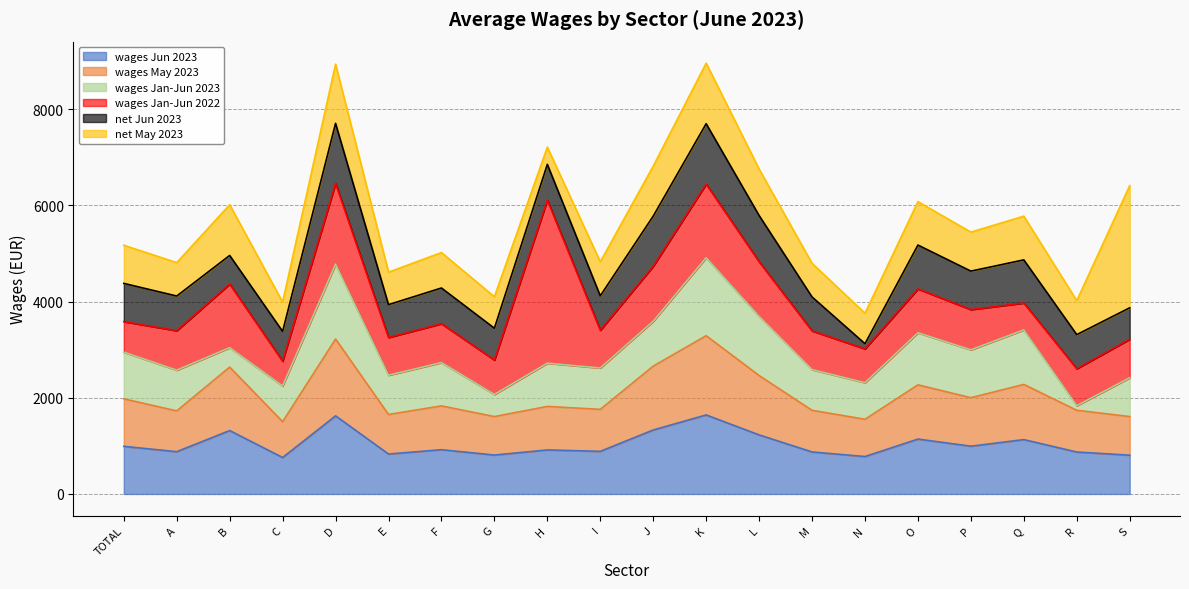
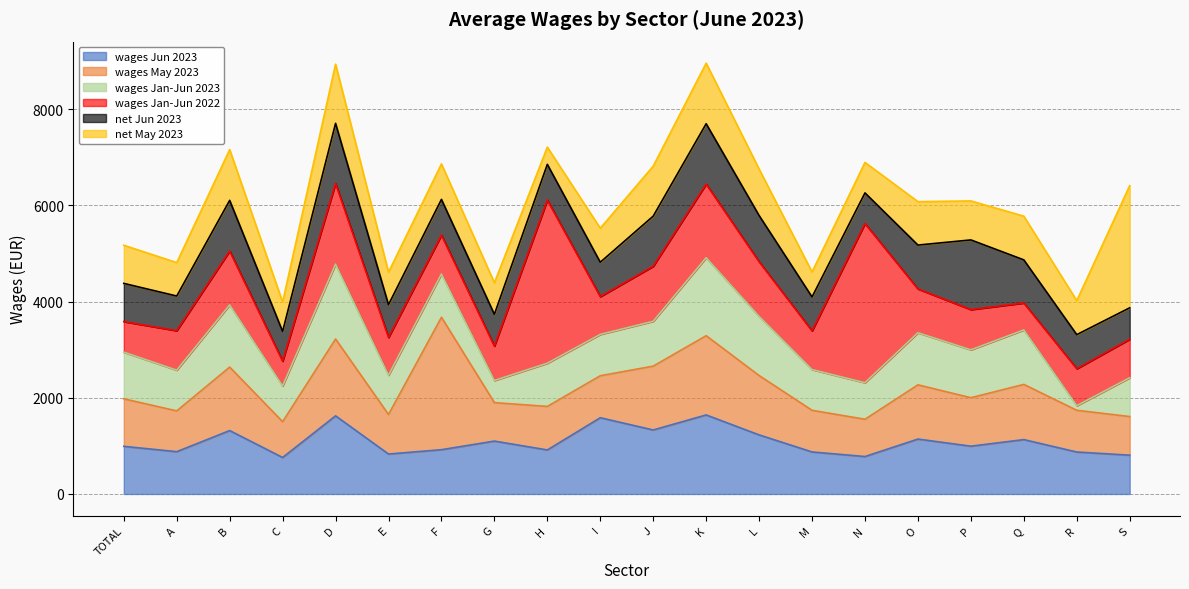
  {
    "wages Jun 2023": {
      "TOTAL": 1000,
      "A": 900,
      "B": 1300,
      "C": 800,
      "D": 1600,
      "E": 800,
      "F": 900,
-     "G": 800,
+     "G": 1100,
      "H": 900,
-     "I": 900,
+     "I": 1600,
      "J": 1300,
      "K": 1600,
      "L": 1200,
      "M": 900,
      "N": 800,
      "O": 1100,
      "P": 1000,
      "Q": 1100,
      "R": 900,
      "S": 800
    },
    "wages May 2023": {
      "TOTAL": 1000,
      "A": 800,
      "B": 1300,
      "C": 700,
      "D": 1600,
      "E": 800,
-     "F": 900,
+     "F": 2800,
      "G": 800,
      "H": 900,
      "I": 900,
      "J": 1300,
      "K": 1600,
      "L": 1200,
      "M": 900,
      "N": 800,
      "O": 1100,
      "P": 1000,
      "Q": 1100,
      "R": 900,
      "S": 800
    },
    "wages Jan-Jun 2023": {
      "TOTAL": 1000,
      "A": 800,
-     "B": 400,
+     "B": 1300,
      "C": 700,
      "D": 1600,
      "E": 800,
      "F": 900,
      "G": 500,
      "H": 900,
      "I": 900,
      "J": 900,
      "K": 1600,
      "L": 1200,
      "M": 800,
      "N": 800,
      "O": 1100,
      "P": 1000,
      "Q": 1100,
      "R": 100,
      "S": 800
    },
    "wages Jan-Jun 2022": {
      "TOTAL": 600,
      "A": 800,
-     "B": 1300,
+     "B": 1100,
      "C": 500,
      "D": 1700,
      "E": 800,
      "F": 800,
      "G": 700,
      "H": 3400,
      "I": 800,
      "J": 1100,
      "K": 1500,
      "L": 1100,
      "M": 800,
-     "N": 700,
+     "N": 3300,
      "O": 900,
      "P": 800,
      "Q": 600,
      "R": 800,
      "S": 800
    },
    "net Jun 2023": {
      "TOTAL": 800,
      "A": 700,
-     "B": 600,
+     "B": 1100,
      "C": 600,
      "D": 1300,
      "E": 700,
      "F": 700,
      "G": 700,
      "H": 700,
      "I": 700,
      "J": 1000,
      "K": 1300,
      "L": 1000,
      "M": 700,
-     "N": 100,
+     "N": 600,
      "O": 900,
-     "P": 800,
+     "P": 1400,
      "Q": 900,
      "R": 700,
      "S": 700
    },
    "net May 2023": {
      "TOTAL": 800,
      "A": 700,
      "B": 1100,
      "C": 600,
      "D": 1200,
      "E": 700,
      "F": 700,
      "G": 700,
      "H": 400,
      "I": 700,
      "J": 1000,
      "K": 1300,
      "L": 1000,
-     "M": 700,
+     "M": 500,
      "N": 600,
      "O": 900,
      "P": 800,
      "Q": 900,
      "R": 700,
      "S": 2500
    }
  }
